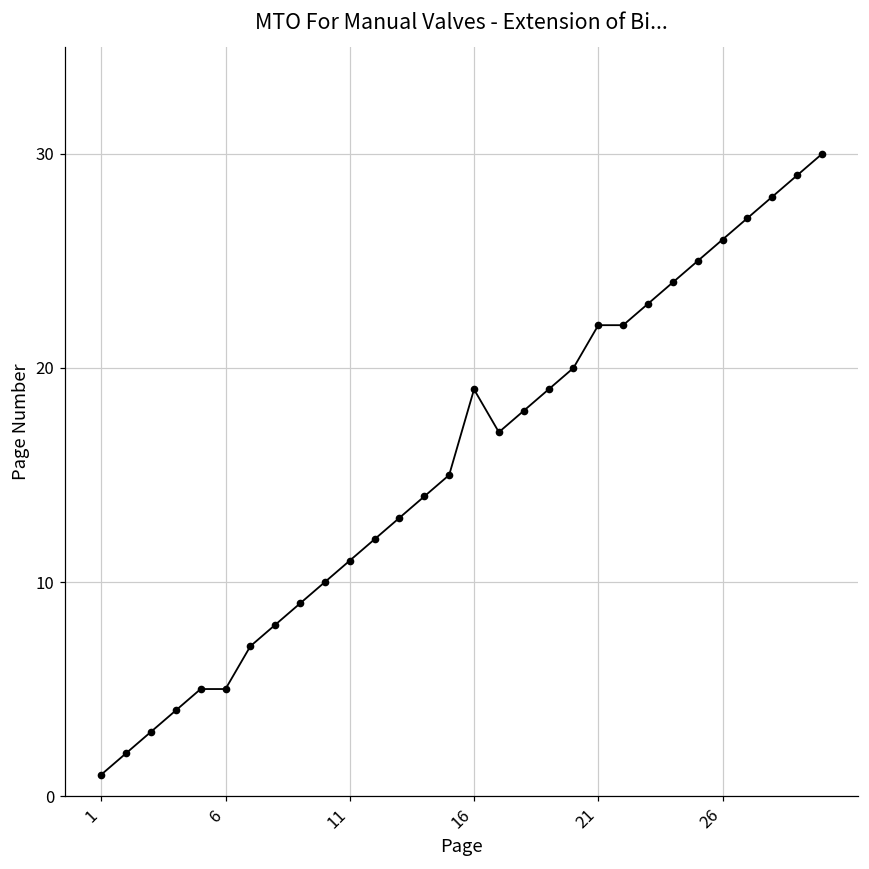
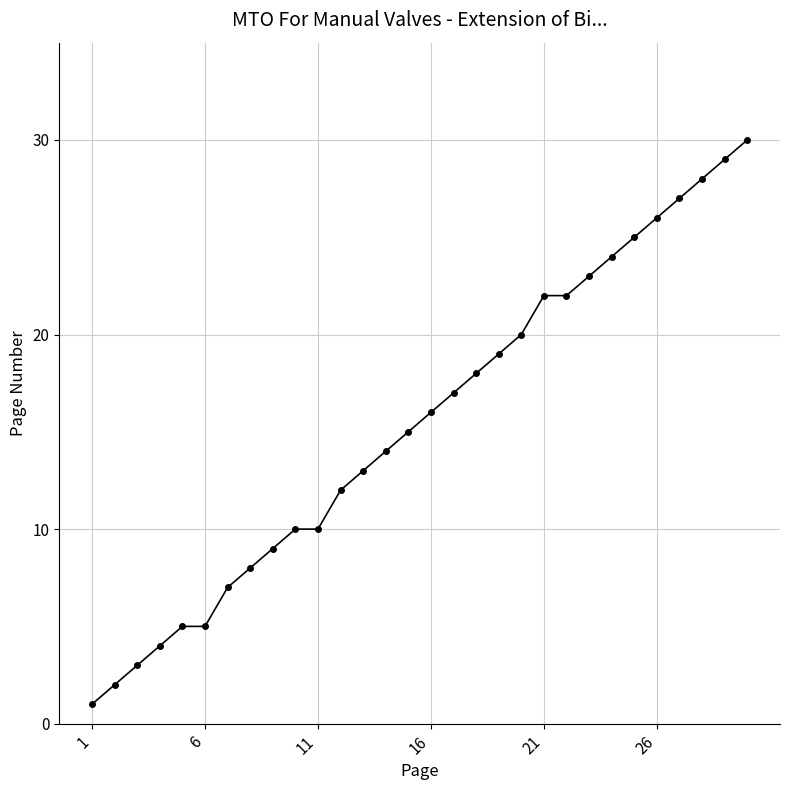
  {
    "1": 1,
    "6": 5,
-   "11": 11,
-   "16": 19,
+   "11": 10,
+   "16": 16,
    "21": 22,
    "26": 26
  }
